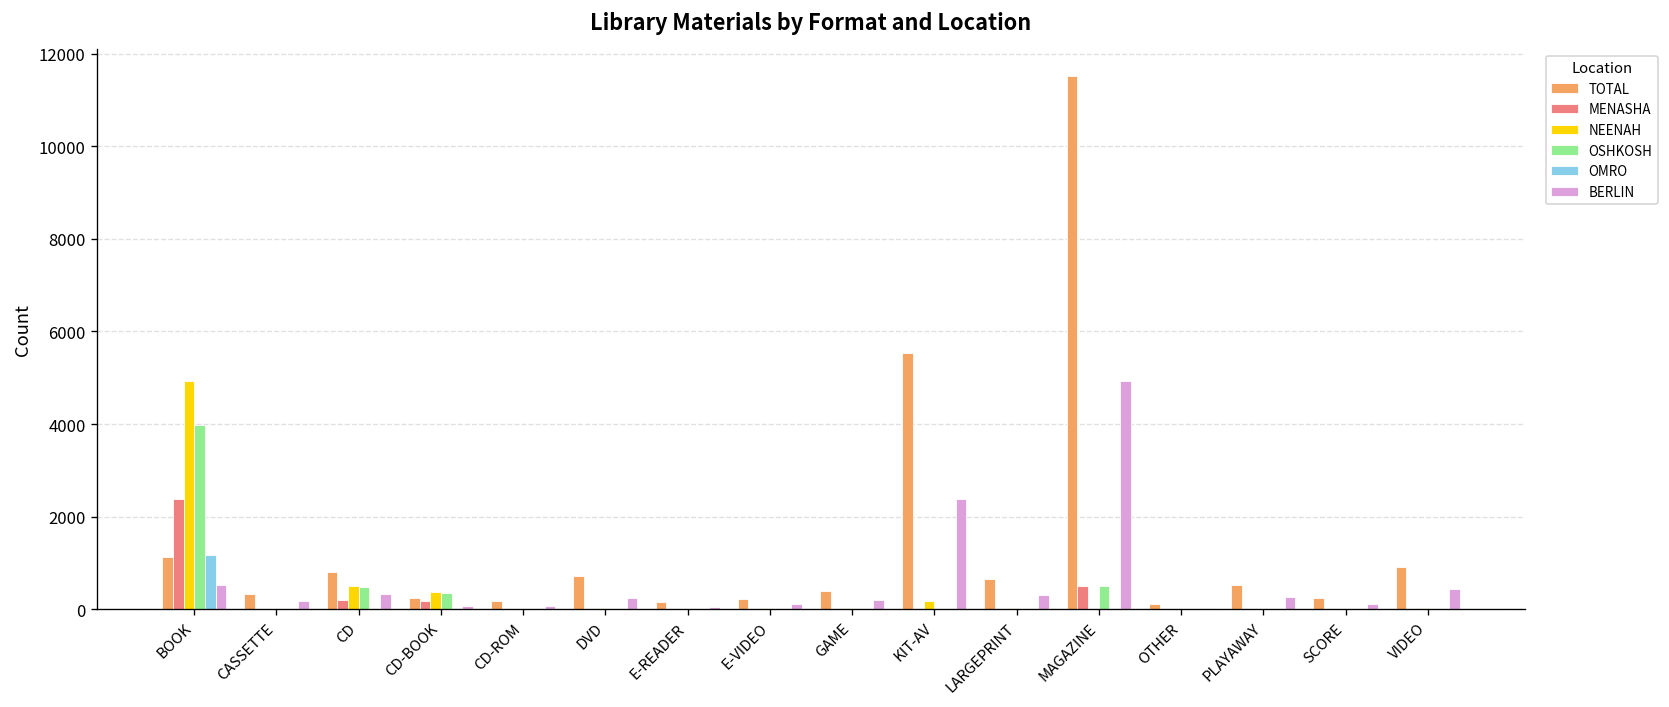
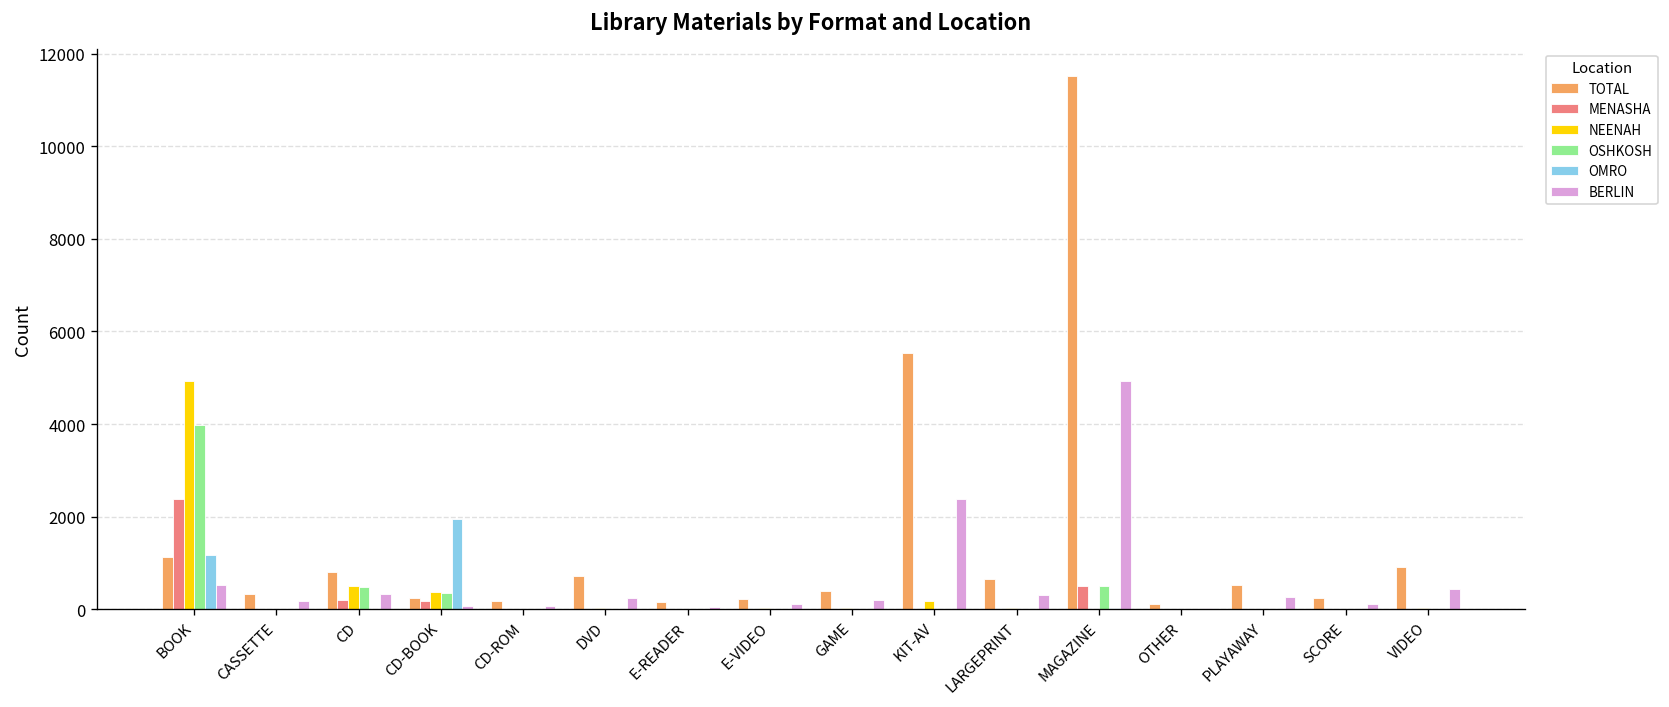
  {
    "NEENAH": {
      "BOOK": 4900,
      "CASSETTE": 0,
      "CD": 500,
      "CD-BOOK": 400,
      "KIT-AV": 200,
      "MAGAZINE": 0
    },
    "OSHKOSH": {
      "BOOK": 4000,
      "CASSETTE": 0,
      "CD": 500,
      "CD-BOOK": 400,
      "E-VIDEO": 0,
      "MAGAZINE": 500,
      "SCORE": 0
    },
    "OMRO": {
      "BOOK": 1200,
      "CASSETTE": 0,
-     "CD-BOOK": 0,
+     "CD-BOOK": 2000,
      "E-READER": 0,
      "E-VIDEO": 0,
      "VIDEO": 0
    },
    "BERLIN": {
      "BOOK": 500,
      "CASSETTE": 200,
      "CD": 300,
      "CD-BOOK": 100,
      "CD-ROM": 100,
      "DVD": 300,
      "E-VIDEO": 100,
      "GAME": 200,
      "KIT-AV": 2400,
      "LARGEPRINT": 300,
      "MAGAZINE": 4900,
      "PLAYAWAY": 300,
      "SCORE": 100,
      "VIDEO": 400
    }
  }
